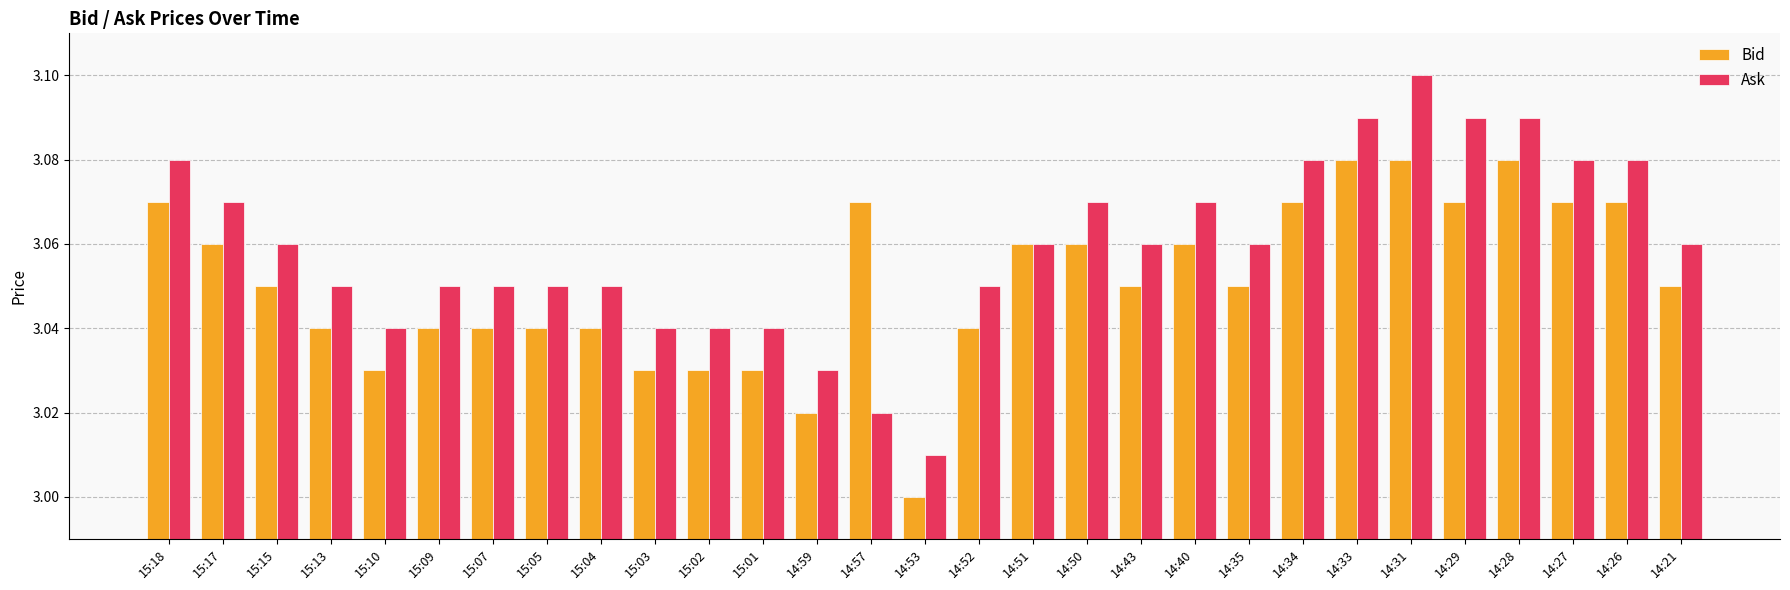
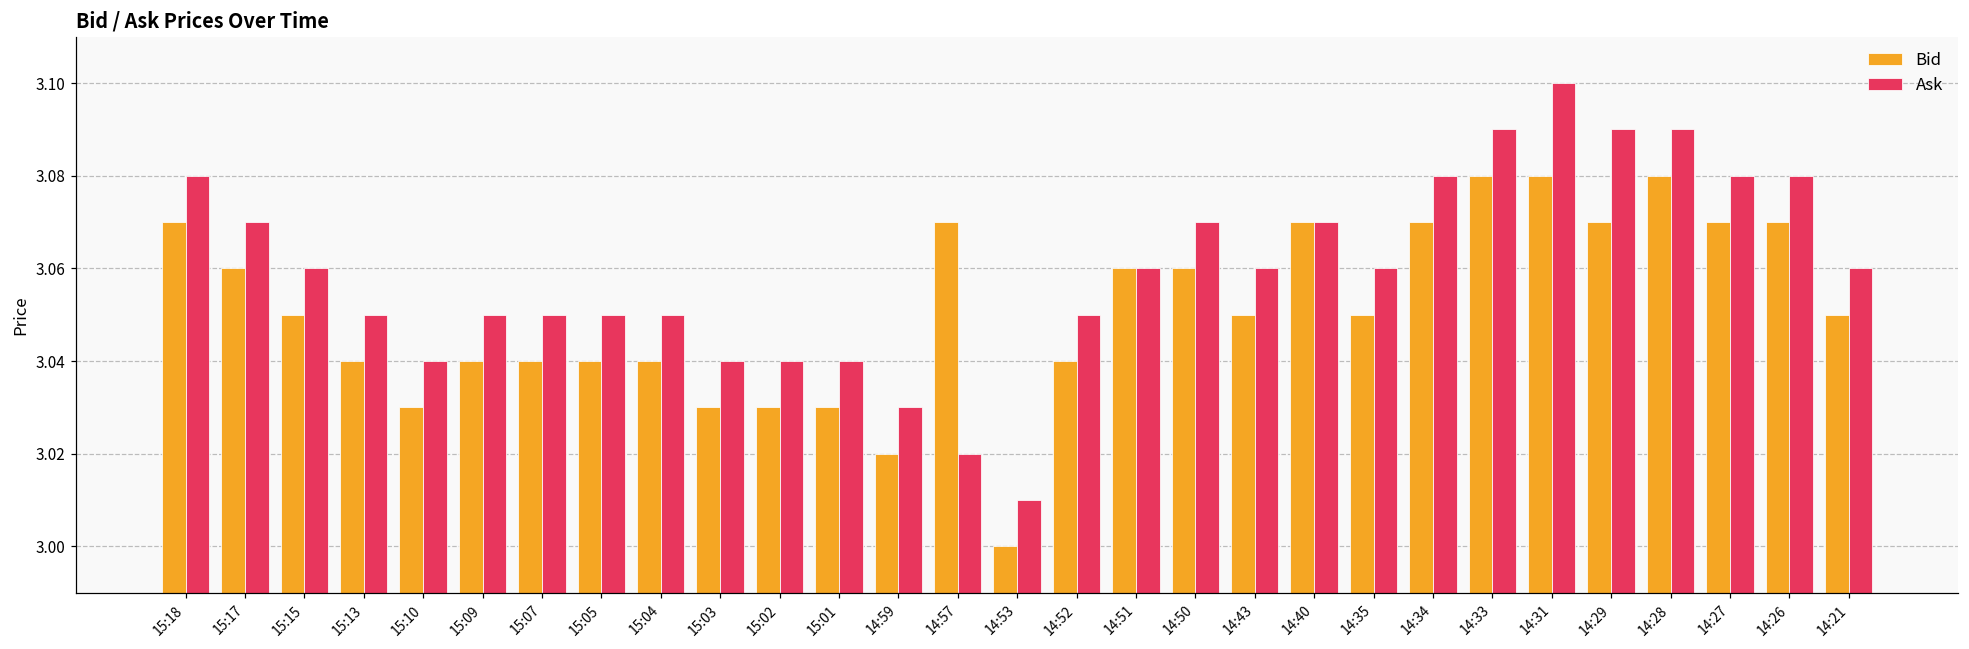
  {
    "Bid": {
      "15:18": 3.07,
      "15:17": 3.06,
      "15:15": 3.05,
      "15:13": 3.04,
      "15:10": 3.03,
      "15:09": 3.04,
      "15:07": 3.04,
      "15:05": 3.04,
      "15:04": 3.04,
      "15:03": 3.03,
      "15:02": 3.03,
      "15:01": 3.03,
      "14:59": 3.02,
      "14:57": 3.07,
      "14:53": 3.00,
      "14:52": 3.04,
      "14:51": 3.06,
      "14:50": 3.06,
      "14:43": 3.05,
-     "14:40": 3.06,
+     "14:40": 3.07,
      "14:35": 3.05,
      "14:34": 3.07,
      "14:33": 3.08,
      "14:31": 3.08,
      "14:29": 3.07,
      "14:28": 3.08,
      "14:27": 3.07,
      "14:26": 3.07,
      "14:21": 3.05
    },
    "Ask": {
      "15:18": 3.08,
      "15:17": 3.07,
      "15:15": 3.06,
      "15:13": 3.05,
      "15:10": 3.04,
      "15:09": 3.05,
      "15:07": 3.05,
      "15:05": 3.05,
      "15:04": 3.05,
      "15:03": 3.04,
      "15:02": 3.04,
      "15:01": 3.04,
      "14:59": 3.03,
      "14:57": 3.02,
      "14:53": 3.01,
      "14:52": 3.05,
      "14:51": 3.06,
      "14:50": 3.07,
      "14:43": 3.06,
      "14:40": 3.07,
      "14:35": 3.06,
      "14:34": 3.08,
      "14:33": 3.09,
      "14:31": 3.10,
      "14:29": 3.09,
      "14:28": 3.09,
      "14:27": 3.08,
      "14:26": 3.08,
      "14:21": 3.06
    }
  }
